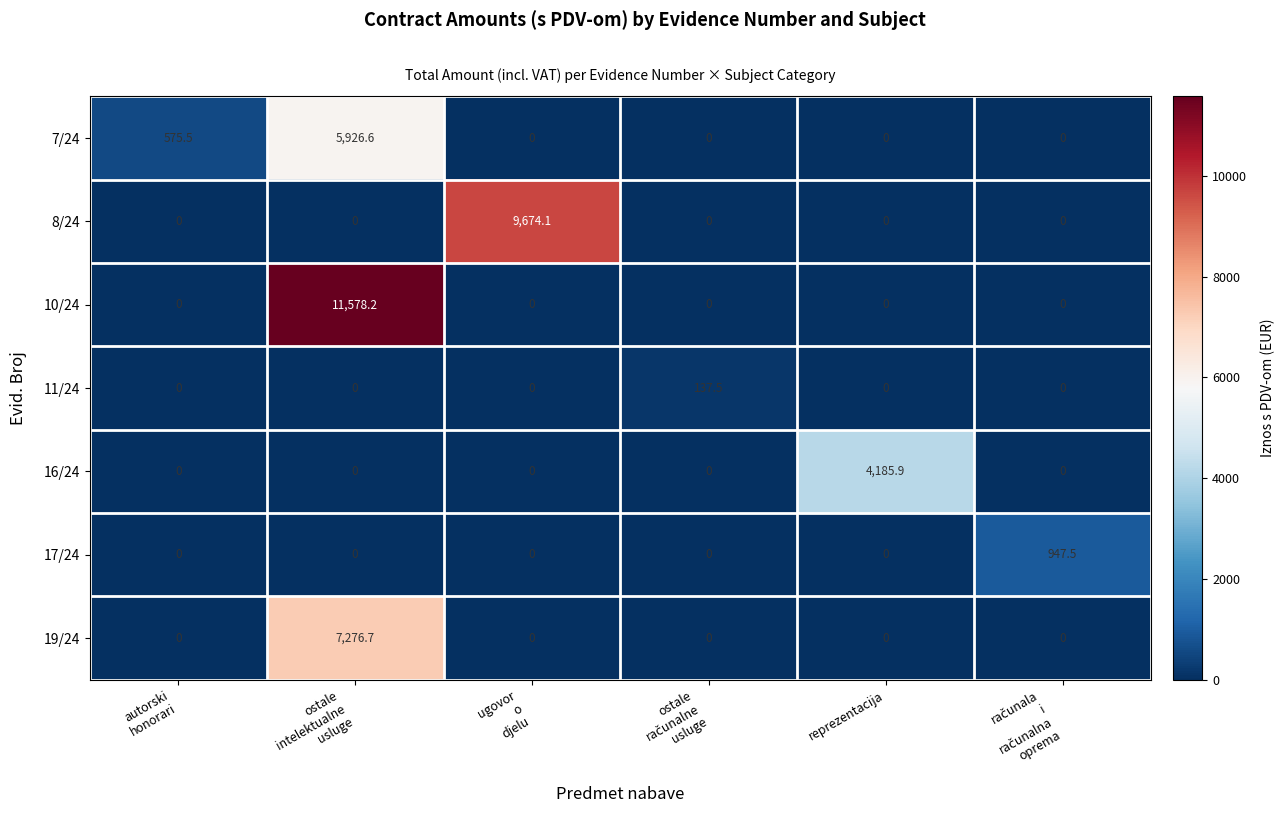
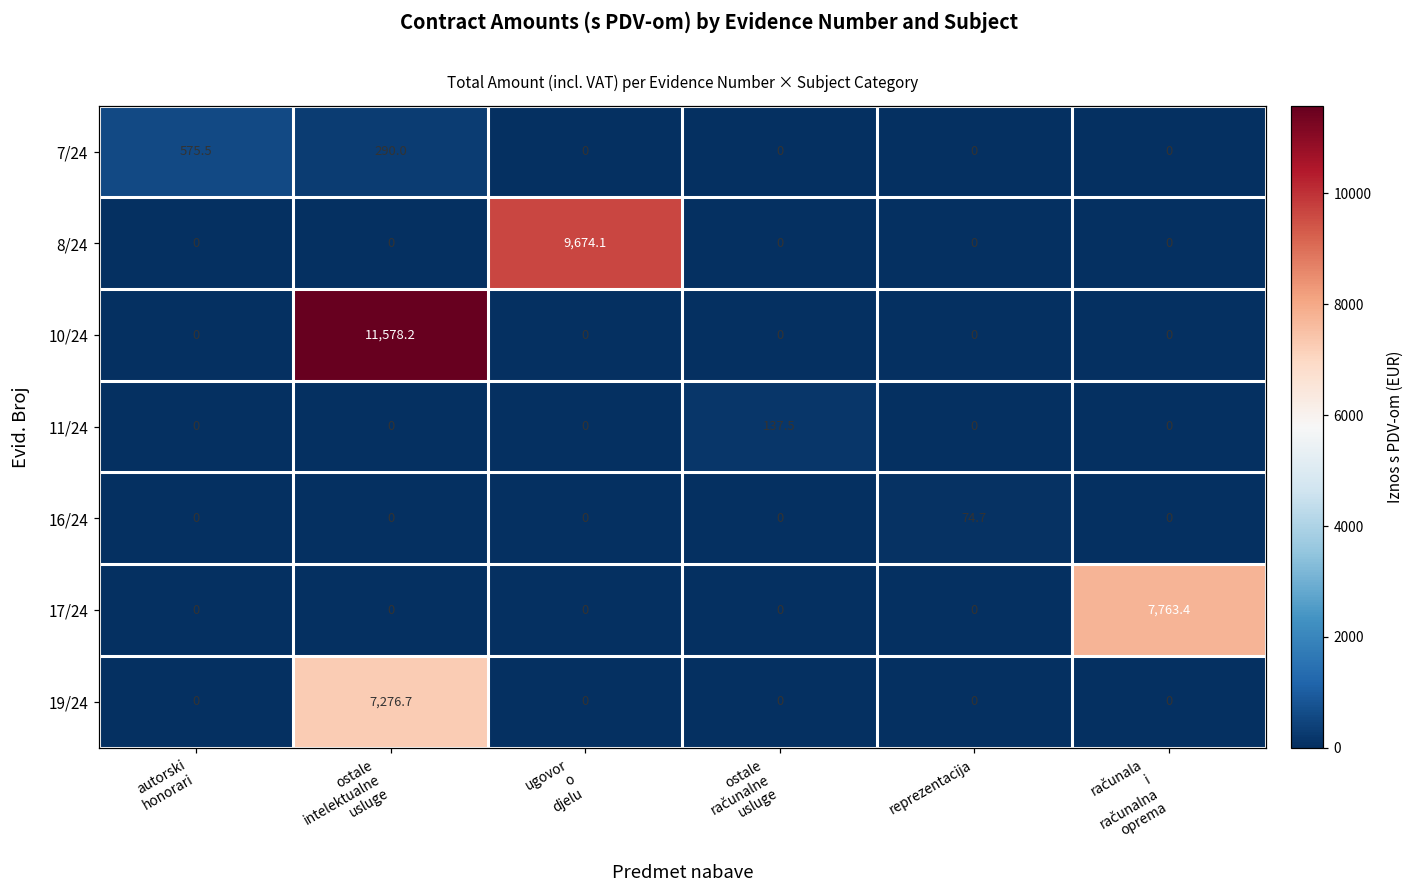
  {
    "7/24": {
      "autorski honorari": "575.5",
-     "ostale intelektualne usluge": "5,926.6"
+     "ostale intelektualne usluge": "290.0"
    },
    "8/24": {
      "ugovor o djelu": "9,674.1"
    },
    "10/24": {
      "ostale intelektualne usluge": "11,578.2"
    },
    "11/24": {
      "ostale računalne usluge": "137.5"
    },
    "16/24": {
-     "reprezentacija": "4,185.9"
+     "reprezentacija": "74.7"
    },
    "17/24": {
-     "računala i računalna oprema": "947.5"
+     "računala i računalna oprema": "7,763.4"
    },
    "19/24": {
      "ostale intelektualne usluge": "7,276.7"
    }
  }
